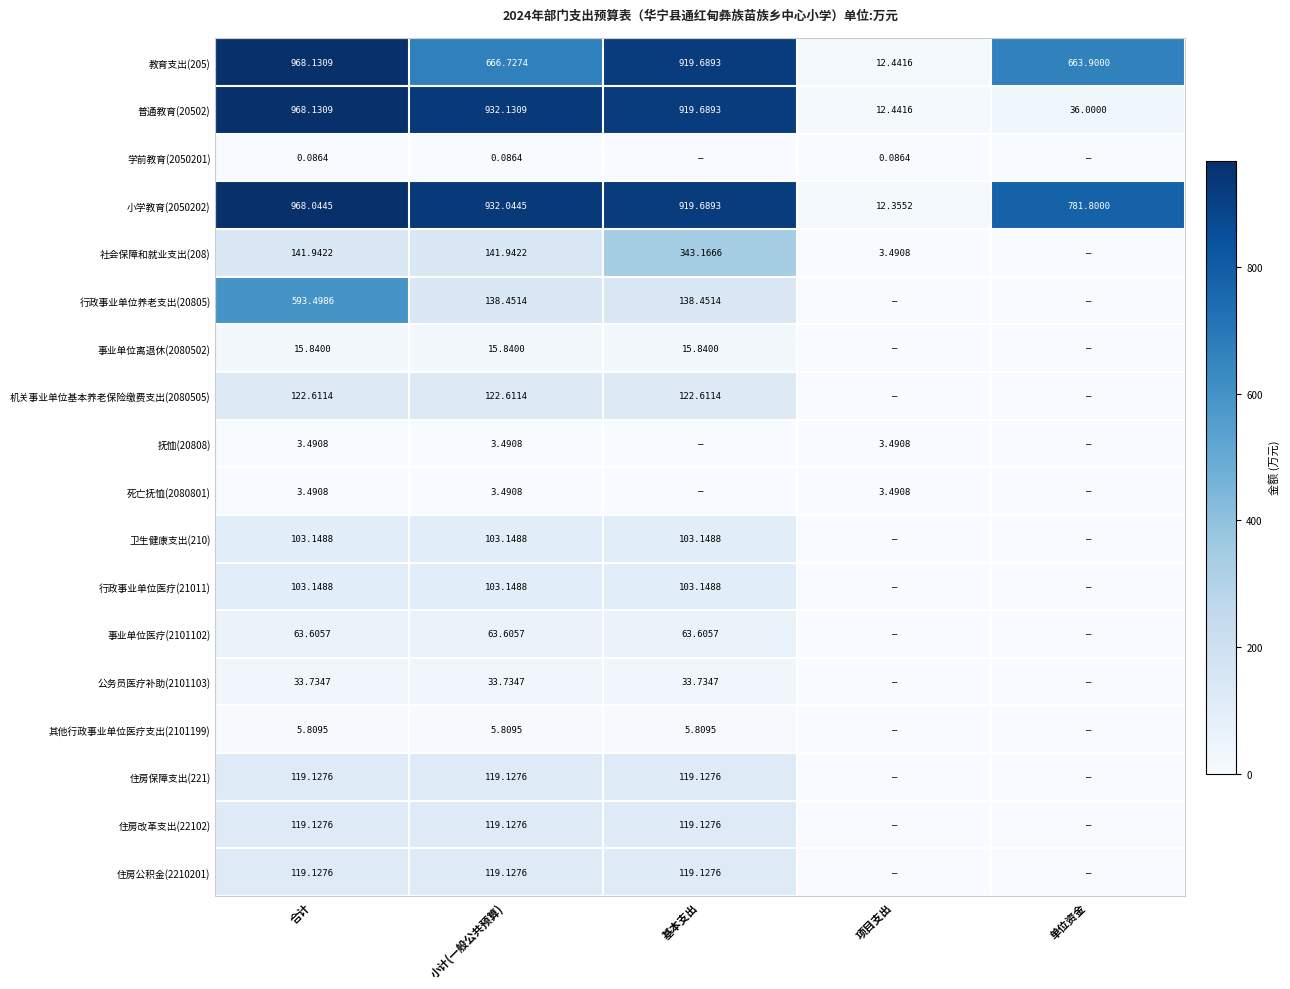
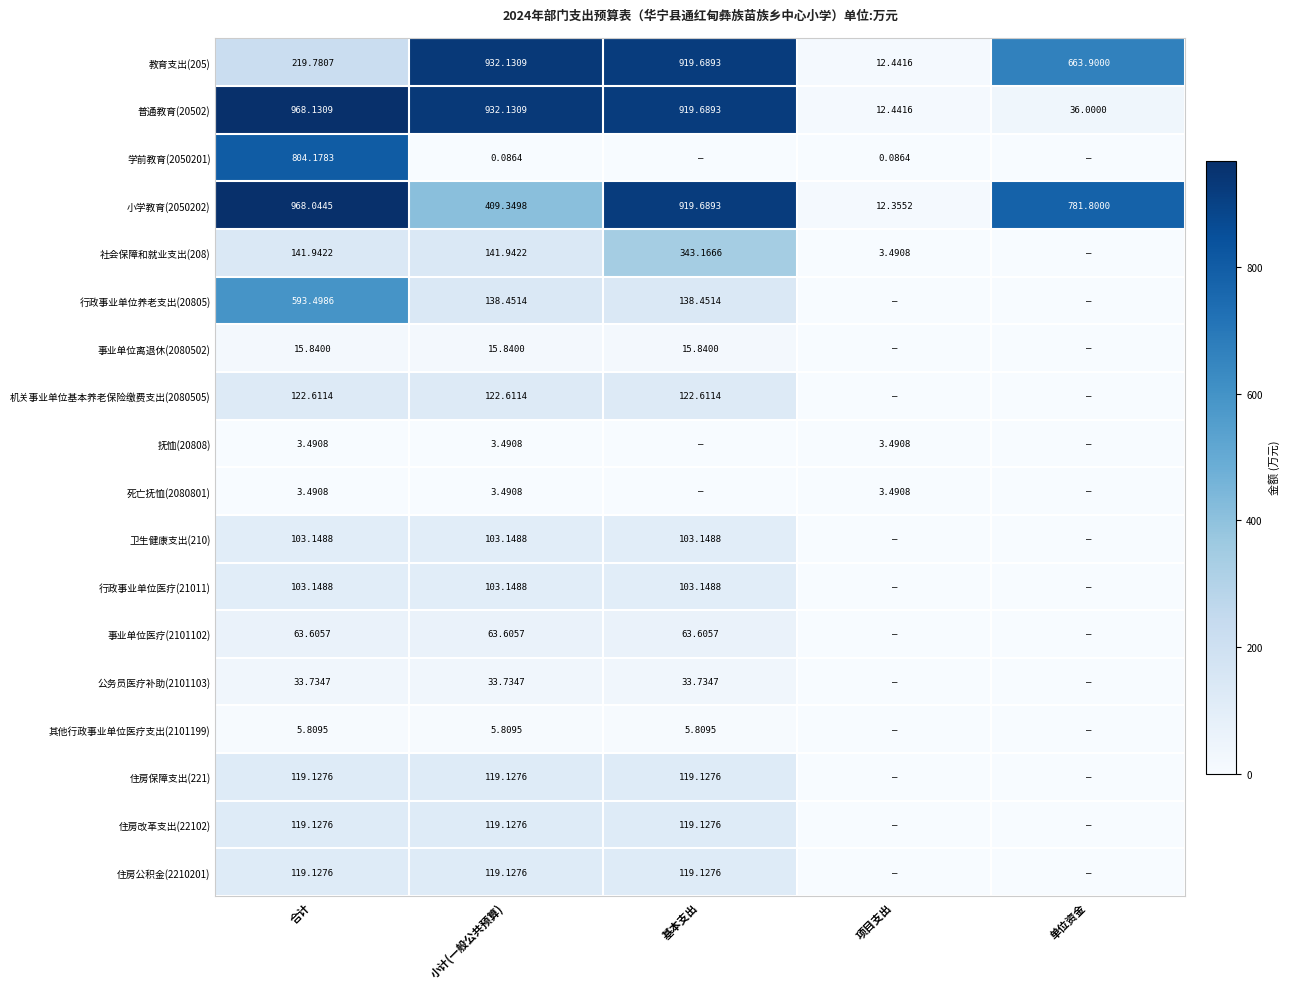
  {
    "教育支出(205)": {
-     "合计": 968.1309,
-     "小计(一般公共预算)": 666.7274,
+     "合计": 219.7807,
+     "小计(一般公共预算)": 932.1309,
      "基本支出": 919.6893,
      "项目支出": 12.4416,
      "单位资金": 663.9000
    },
    "普通教育(20502)": {
      "合计": 968.1309,
      "小计(一般公共预算)": 932.1309,
      "基本支出": 919.6893,
      "项目支出": 12.4416,
      "单位资金": 36.0000
    },
    "学前教育(2050201)": {
-     "合计": 0.0864,
+     "合计": 804.1783,
      "小计(一般公共预算)": 0.0864,
      "项目支出": 0.0864
    },
    "小学教育(2050202)": {
      "合计": 968.0445,
-     "小计(一般公共预算)": 932.0445,
+     "小计(一般公共预算)": 409.3498,
      "基本支出": 919.6893,
      "项目支出": 12.3552,
      "单位资金": 781.8000
    },
    "社会保障和就业支出(208)": {
      "合计": 141.9422,
      "小计(一般公共预算)": 141.9422,
      "基本支出": 343.1666,
      "项目支出": 3.4908
    },
    "行政事业单位养老支出(20805)": {
      "合计": 593.4986,
      "小计(一般公共预算)": 138.4514,
      "基本支出": 138.4514
    },
    "事业单位离退休(2080502)": {
      "合计": 15.8400,
      "小计(一般公共预算)": 15.8400,
      "基本支出": 15.8400
    },
    "机关事业单位基本养老保险缴费支出(2080505)": {
      "合计": 122.6114,
      "小计(一般公共预算)": 122.6114,
      "基本支出": 122.6114
    },
    "抚恤(20808)": {
      "合计": 3.4908,
      "小计(一般公共预算)": 3.4908,
      "项目支出": 3.4908
    },
    "死亡抚恤(2080801)": {
      "合计": 3.4908,
      "小计(一般公共预算)": 3.4908,
      "项目支出": 3.4908
    },
    "卫生健康支出(210)": {
      "合计": 103.1488,
      "小计(一般公共预算)": 103.1488,
      "基本支出": 103.1488
    },
    "行政事业单位医疗(21011)": {
      "合计": 103.1488,
      "小计(一般公共预算)": 103.1488,
      "基本支出": 103.1488
    },
    "事业单位医疗(2101102)": {
      "合计": 63.6057,
      "小计(一般公共预算)": 63.6057,
      "基本支出": 63.6057
    },
    "公务员医疗补助(2101103)": {
      "合计": 33.7347,
      "小计(一般公共预算)": 33.7347,
      "基本支出": 33.7347
    },
    "其他行政事业单位医疗支出(2101199)": {
      "合计": 5.8095,
      "小计(一般公共预算)": 5.8095,
      "基本支出": 5.8095
    },
    "住房保障支出(221)": {
      "合计": 119.1276,
      "小计(一般公共预算)": 119.1276,
      "基本支出": 119.1276
    },
    "住房改革支出(22102)": {
      "合计": 119.1276,
      "小计(一般公共预算)": 119.1276,
      "基本支出": 119.1276
    },
    "住房公积金(2210201)": {
      "合计": 119.1276,
      "小计(一般公共预算)": 119.1276,
      "基本支出": 119.1276
    }
  }
